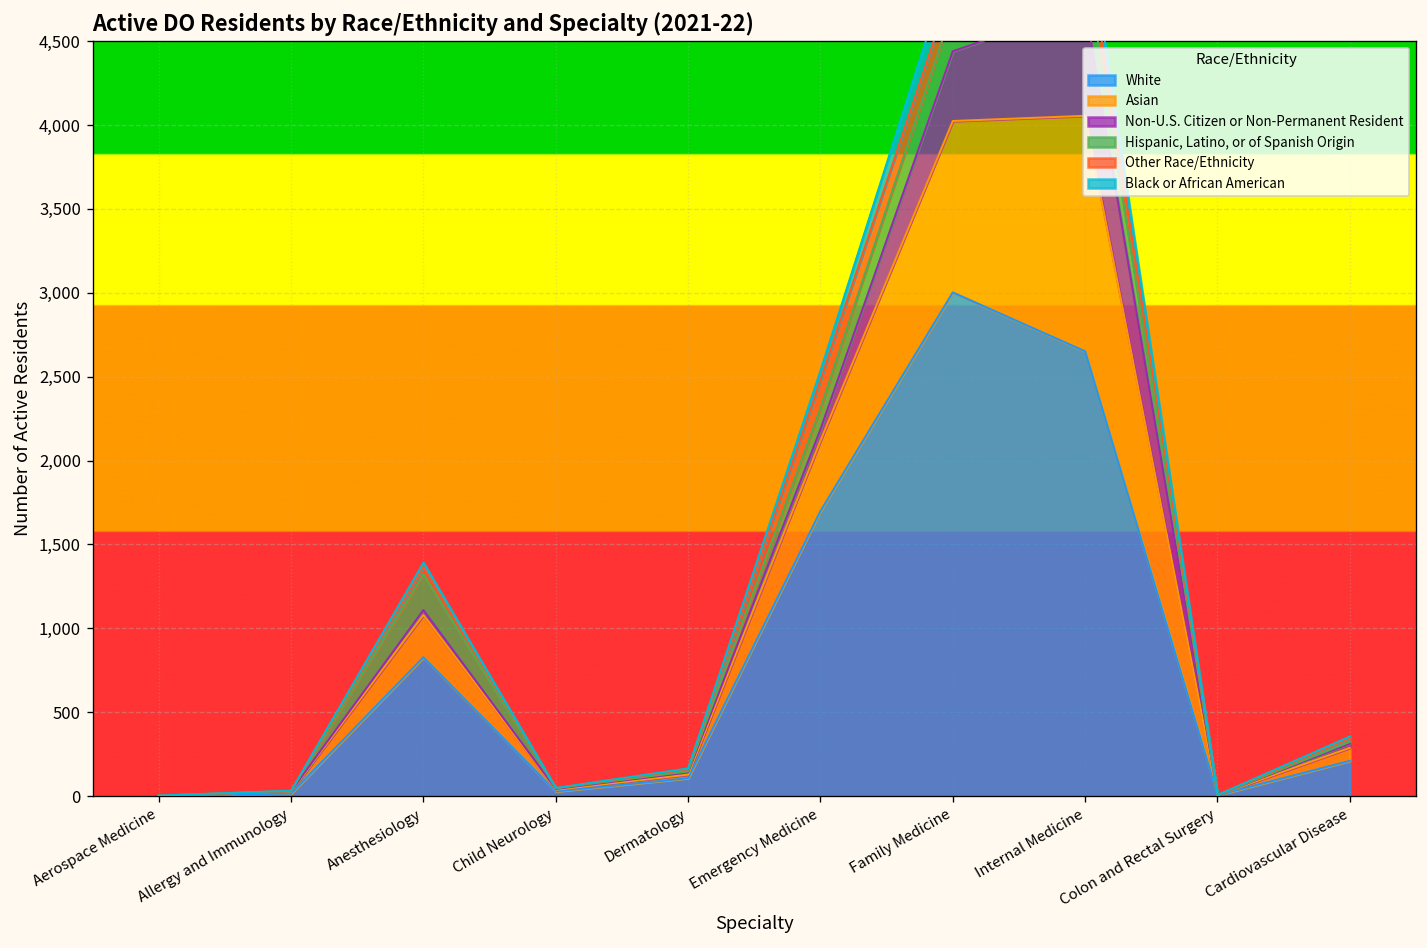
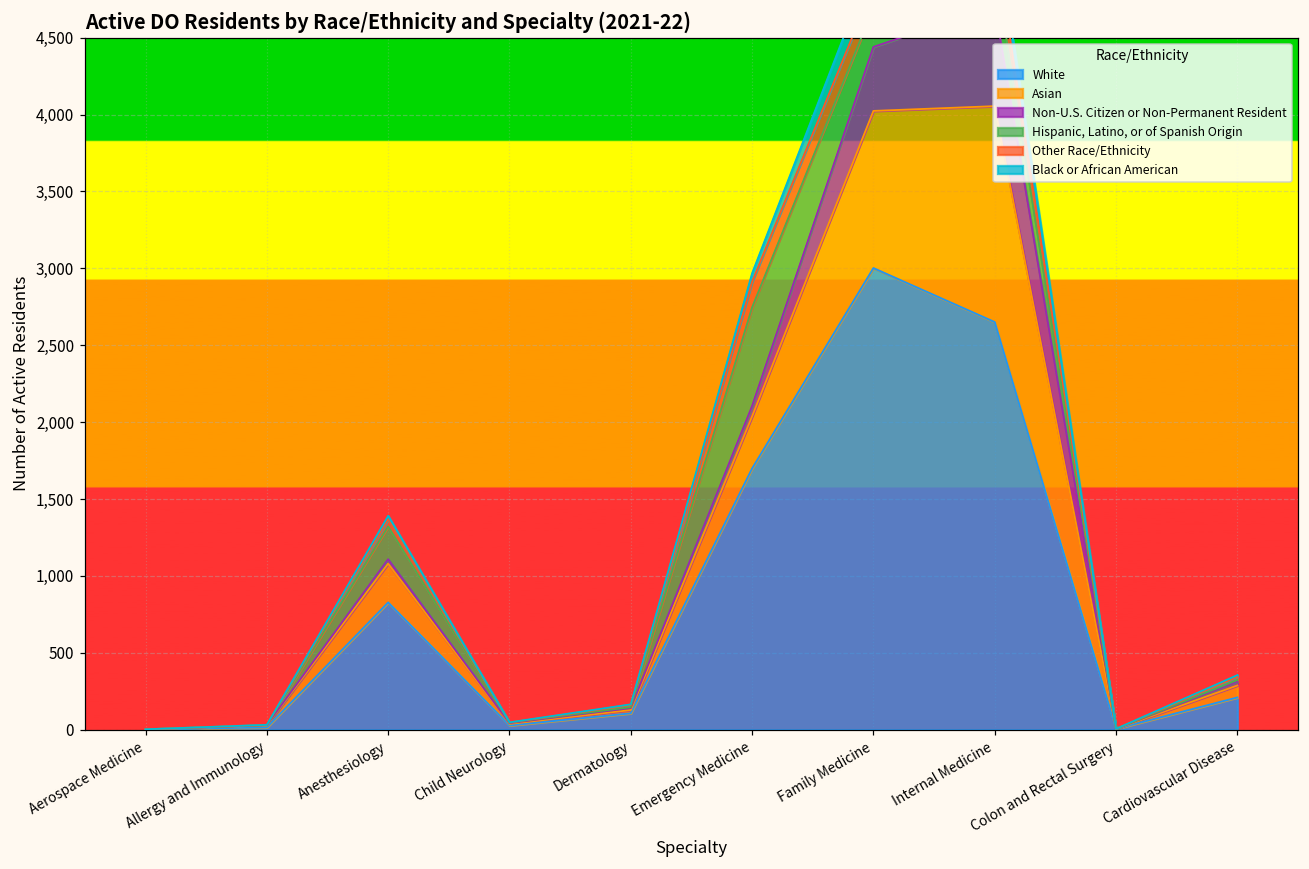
  {
    "Asian": {
      "Anesthesiology": "250",
-     "Emergency Medicine": "420",
+     "Emergency Medicine": "340",
      "Family Medicine": "1,020",
      "Cardiovascular Disease": "80"
    },
    "Non-U.S. Citizen or Non-Permanent Resident": {
      "Anesthesiology": "30",
      "Emergency Medicine": "70",
      "Family Medicine": "420"
    },
    "Hispanic, Latino, or of Spanish Origin": {
      "Anesthesiology": "210",
-     "Emergency Medicine": "130"
+     "Emergency Medicine": "640"
    },
    "Other Race/Ethnicity": {
      "Anesthesiology": "50",
      "Emergency Medicine": "170"
    }
  }
